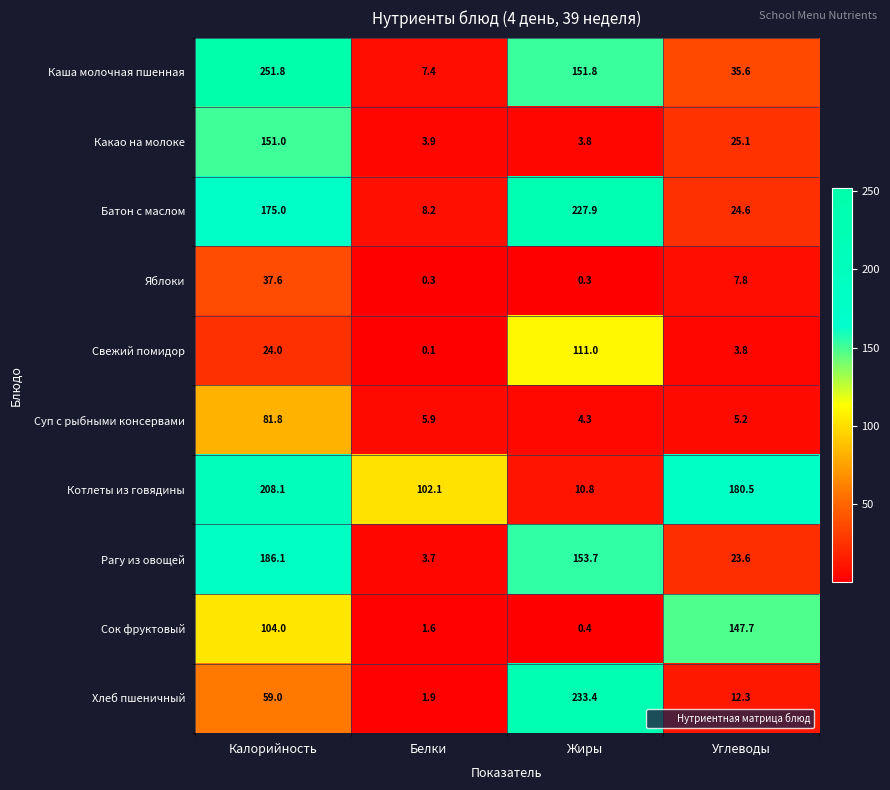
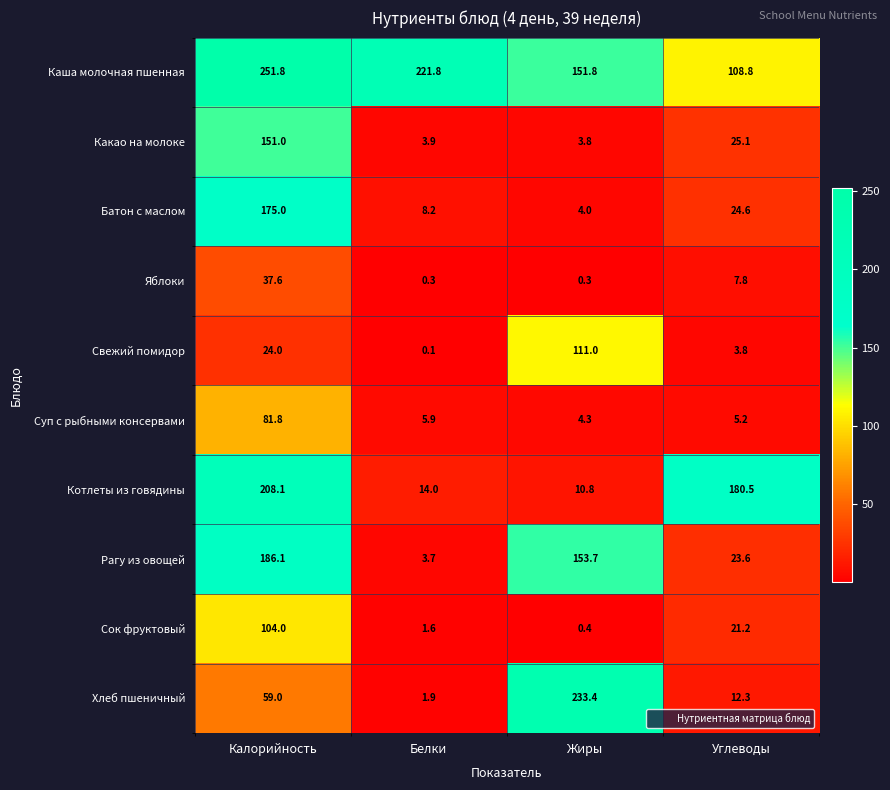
  {
    "Каша молочная пшенная": {
      "Калорийность": 251.8,
-     "Белки": 7.4,
+     "Белки": 221.8,
      "Жиры": 151.8,
-     "Углеводы": 35.6
+     "Углеводы": 108.8
    },
    "Какао на молоке": {
      "Калорийность": 151.0,
      "Белки": 3.9,
      "Жиры": 3.8,
      "Углеводы": 25.1
    },
    "Батон с маслом": {
      "Калорийность": 175.0,
      "Белки": 8.2,
-     "Жиры": 227.9,
+     "Жиры": 4.0,
      "Углеводы": 24.6
    },
    "Яблоки": {
      "Калорийность": 37.6,
      "Белки": 0.3,
      "Жиры": 0.3,
      "Углеводы": 7.8
    },
    "Свежий помидор": {
      "Калорийность": 24.0,
      "Белки": 0.1,
      "Жиры": 111.0,
      "Углеводы": 3.8
    },
    "Суп с рыбными консервами": {
      "Калорийность": 81.8,
      "Белки": 5.9,
      "Жиры": 4.3,
      "Углеводы": 5.2
    },
    "Котлеты из говядины": {
      "Калорийность": 208.1,
-     "Белки": 102.1,
+     "Белки": 14.0,
      "Жиры": 10.8,
      "Углеводы": 180.5
    },
    "Рагу из овощей": {
      "Калорийность": 186.1,
      "Белки": 3.7,
      "Жиры": 153.7,
      "Углеводы": 23.6
    },
    "Сок фруктовый": {
      "Калорийность": 104.0,
      "Белки": 1.6,
      "Жиры": 0.4,
-     "Углеводы": 147.7
+     "Углеводы": 21.2
    },
    "Хлеб пшеничный": {
      "Калорийность": 59.0,
      "Белки": 1.9,
      "Жиры": 233.4,
      "Углеводы": 12.3
    }
  }
